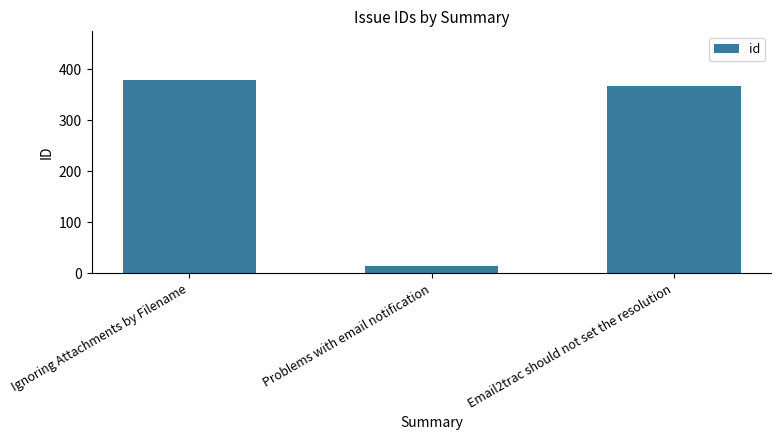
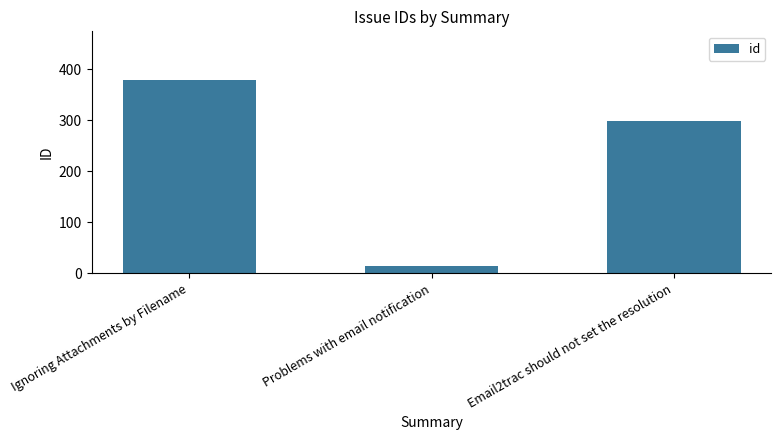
  {
    "Ignoring Attachments by Filename": 380,
    "Problems with email notification": 20,
-   "Email2trac should not set the resolution": 370
+   "Email2trac should not set the resolution": 300
  }
